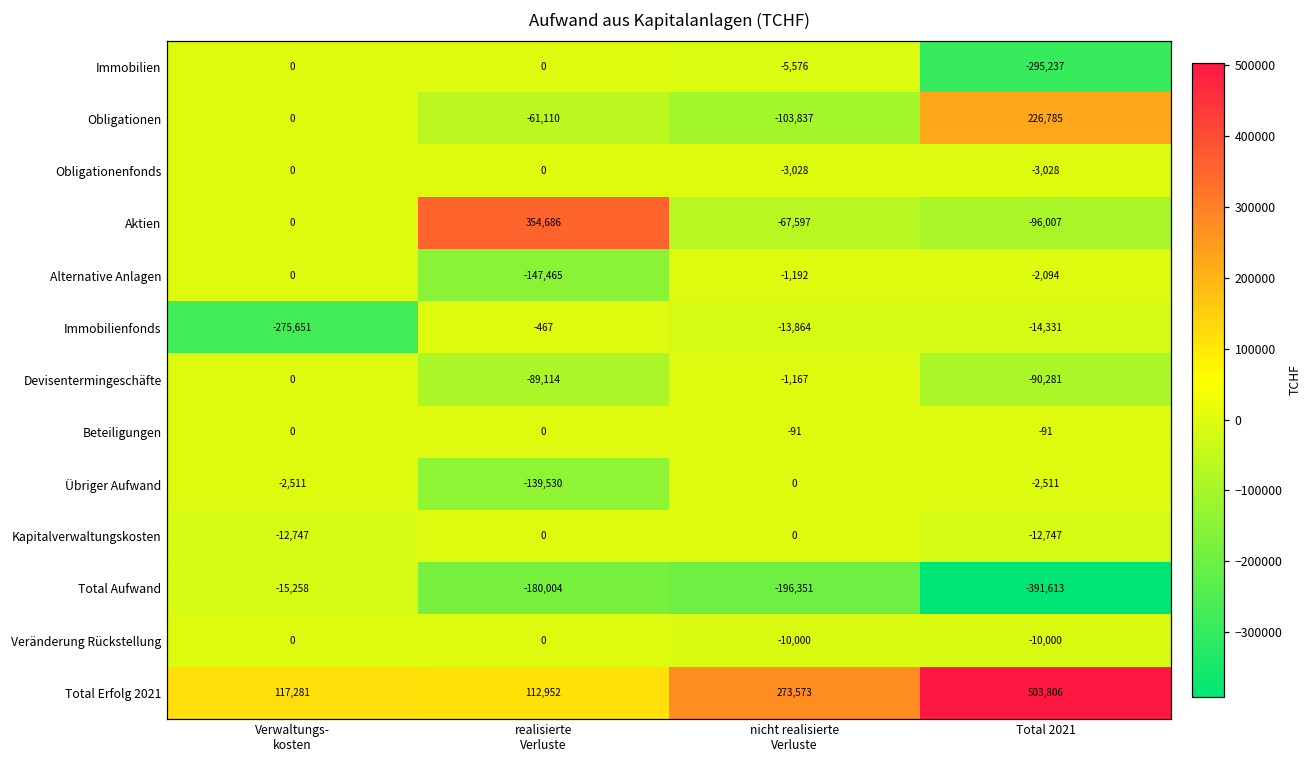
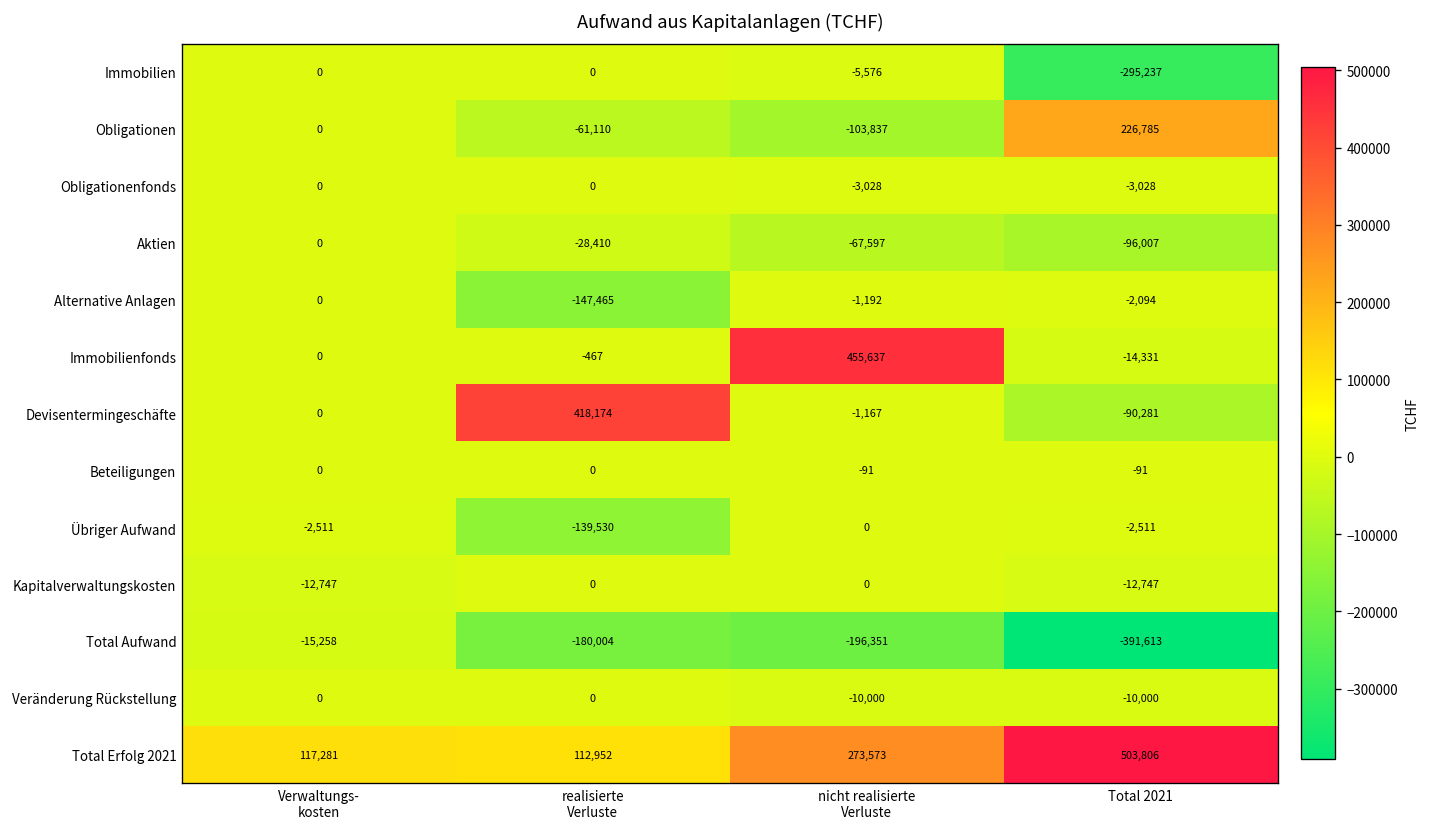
  {
    "Immobilien": {
      "Verwaltungs- kosten": "0",
      "realisierte Verluste": "0",
      "nicht realisierte Verluste": "-5,576",
      "Total 2021": "-295,237"
    },
    "Obligationen": {
      "Verwaltungs- kosten": "0",
      "realisierte Verluste": "-61,110",
      "nicht realisierte Verluste": "-103,837",
      "Total 2021": "226,785"
    },
    "Obligationenfonds": {
      "Verwaltungs- kosten": "0",
      "realisierte Verluste": "0",
      "nicht realisierte Verluste": "-3,028",
      "Total 2021": "-3,028"
    },
    "Aktien": {
      "Verwaltungs- kosten": "0",
-     "realisierte Verluste": "354,686",
+     "realisierte Verluste": "-28,410",
      "nicht realisierte Verluste": "-67,597",
      "Total 2021": "-96,007"
    },
    "Alternative Anlagen": {
      "Verwaltungs- kosten": "0",
      "realisierte Verluste": "-147,465",
      "nicht realisierte Verluste": "-1,192",
      "Total 2021": "-2,094"
    },
    "Immobilienfonds": {
-     "Verwaltungs- kosten": "-275,651",
+     "Verwaltungs- kosten": "0",
      "realisierte Verluste": "-467",
-     "nicht realisierte Verluste": "-13,864",
+     "nicht realisierte Verluste": "455,637",
      "Total 2021": "-14,331"
    },
    "Devisentermingeschäfte": {
      "Verwaltungs- kosten": "0",
-     "realisierte Verluste": "-89,114",
+     "realisierte Verluste": "418,174",
      "nicht realisierte Verluste": "-1,167",
      "Total 2021": "-90,281"
    },
    "Beteiligungen": {
      "Verwaltungs- kosten": "0",
      "realisierte Verluste": "0",
      "nicht realisierte Verluste": "-91",
      "Total 2021": "-91"
    },
    "Übriger Aufwand": {
      "Verwaltungs- kosten": "-2,511",
      "realisierte Verluste": "-139,530",
      "nicht realisierte Verluste": "0",
      "Total 2021": "-2,511"
    },
    "Kapitalverwaltungskosten": {
      "Verwaltungs- kosten": "-12,747",
      "realisierte Verluste": "0",
      "nicht realisierte Verluste": "0",
      "Total 2021": "-12,747"
    },
    "Total Aufwand": {
      "Verwaltungs- kosten": "-15,258",
      "realisierte Verluste": "-180,004",
      "nicht realisierte Verluste": "-196,351",
      "Total 2021": "-391,613"
    },
    "Veränderung Rückstellung": {
      "Verwaltungs- kosten": "0",
      "realisierte Verluste": "0",
      "nicht realisierte Verluste": "-10,000",
      "Total 2021": "-10,000"
    },
    "Total Erfolg 2021": {
      "Verwaltungs- kosten": "117,281",
      "realisierte Verluste": "112,952",
      "nicht realisierte Verluste": "273,573",
      "Total 2021": "503,806"
    }
  }
